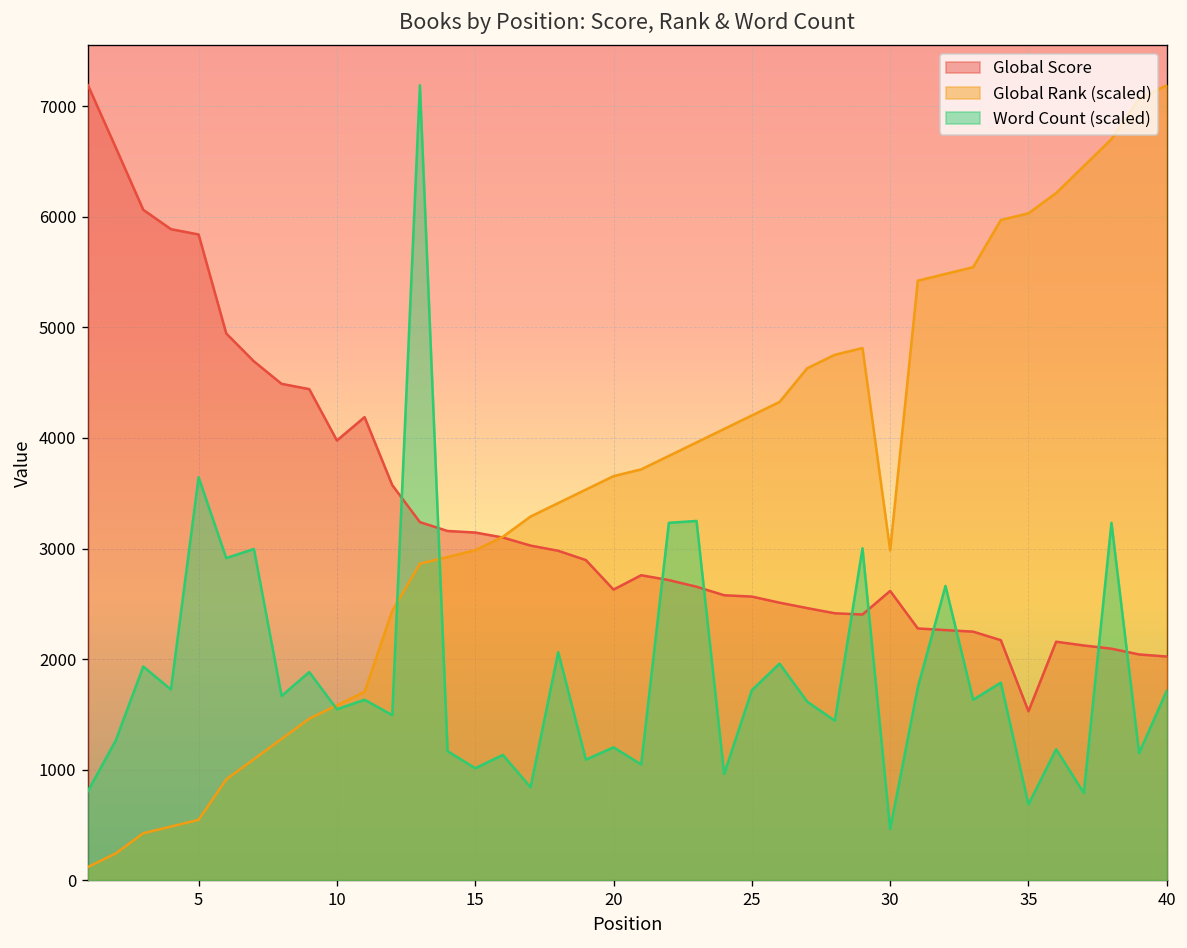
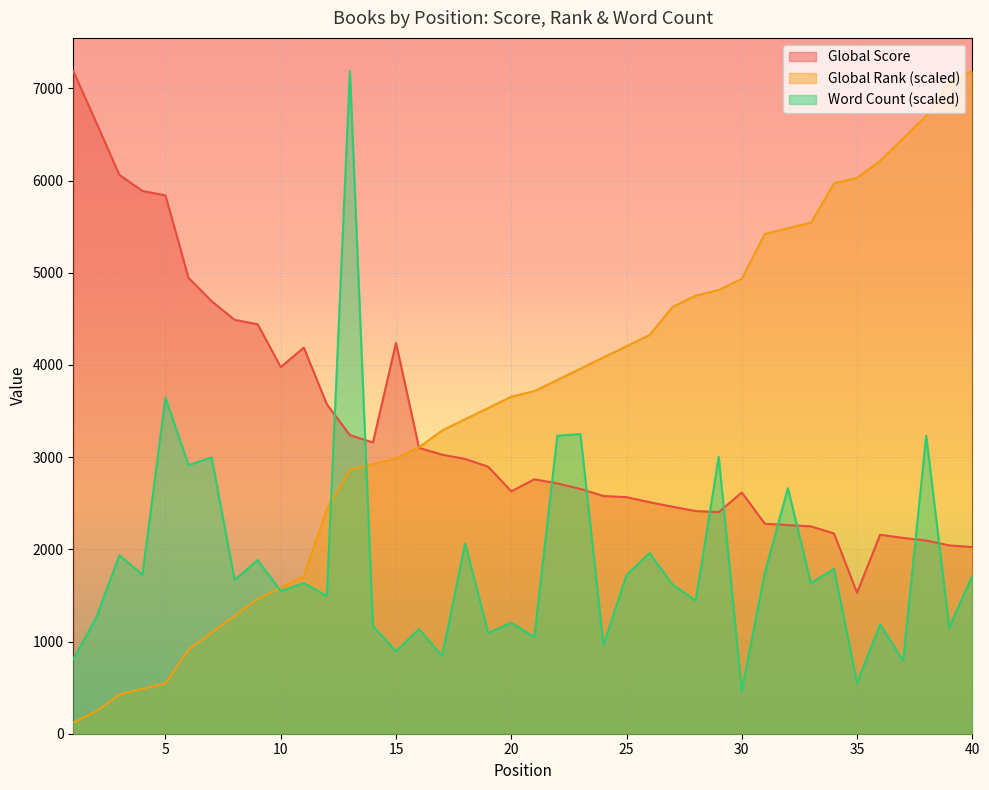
  {
    "Global Score": {
      "5": 5800,
      "10": 4000,
-     "15": 3100,
+     "15": 4200,
      "20": 2600,
      "25": 2600,
      "30": 2600,
      "35": 1500,
      "40": 2000
    },
    "Global Rank (scaled)": {
      "5": 500,
      "10": 1600,
      "15": 3000,
      "20": 3700,
      "25": 4200,
-     "30": 3000,
+     "30": 4900,
      "35": 6000,
      "40": 7200
    },
    "Word Count (scaled)": {
      "5": 3600,
      "10": 1500,
-     "15": 1000,
+     "15": 900,
      "20": 1200,
      "25": 1700,
      "30": 500,
-     "35": 700,
+     "35": 600,
      "40": 1700
    }
  }
